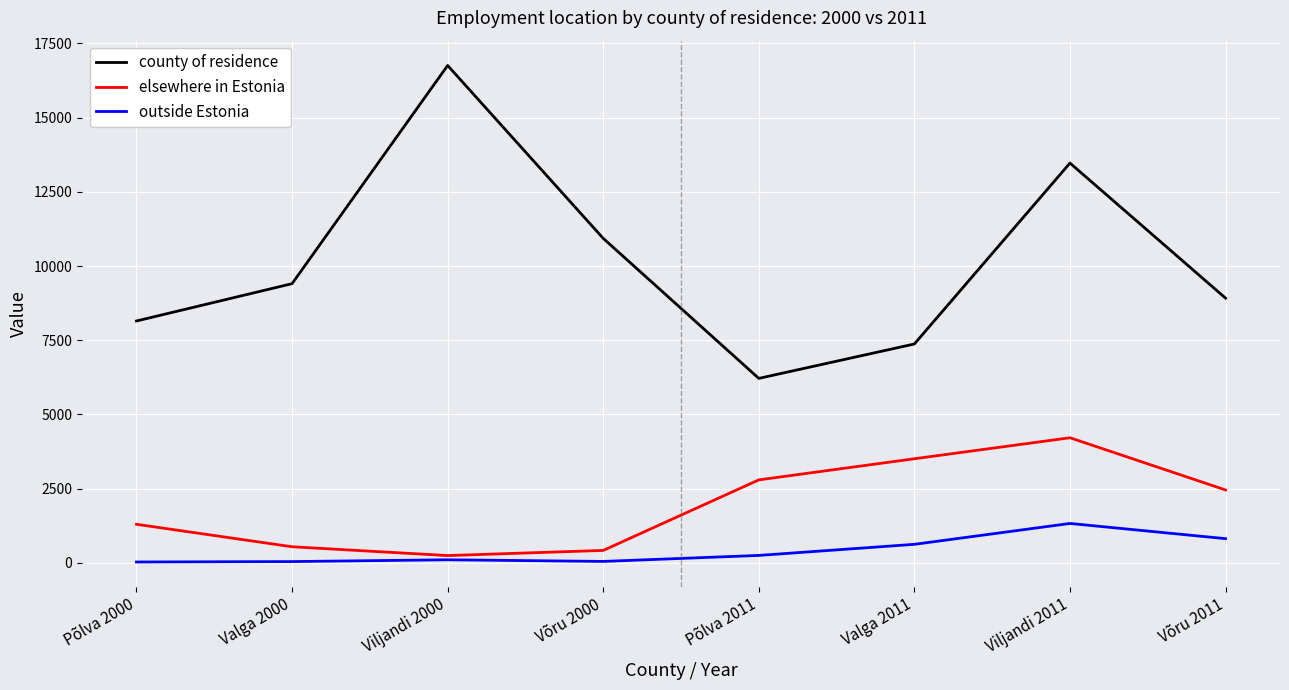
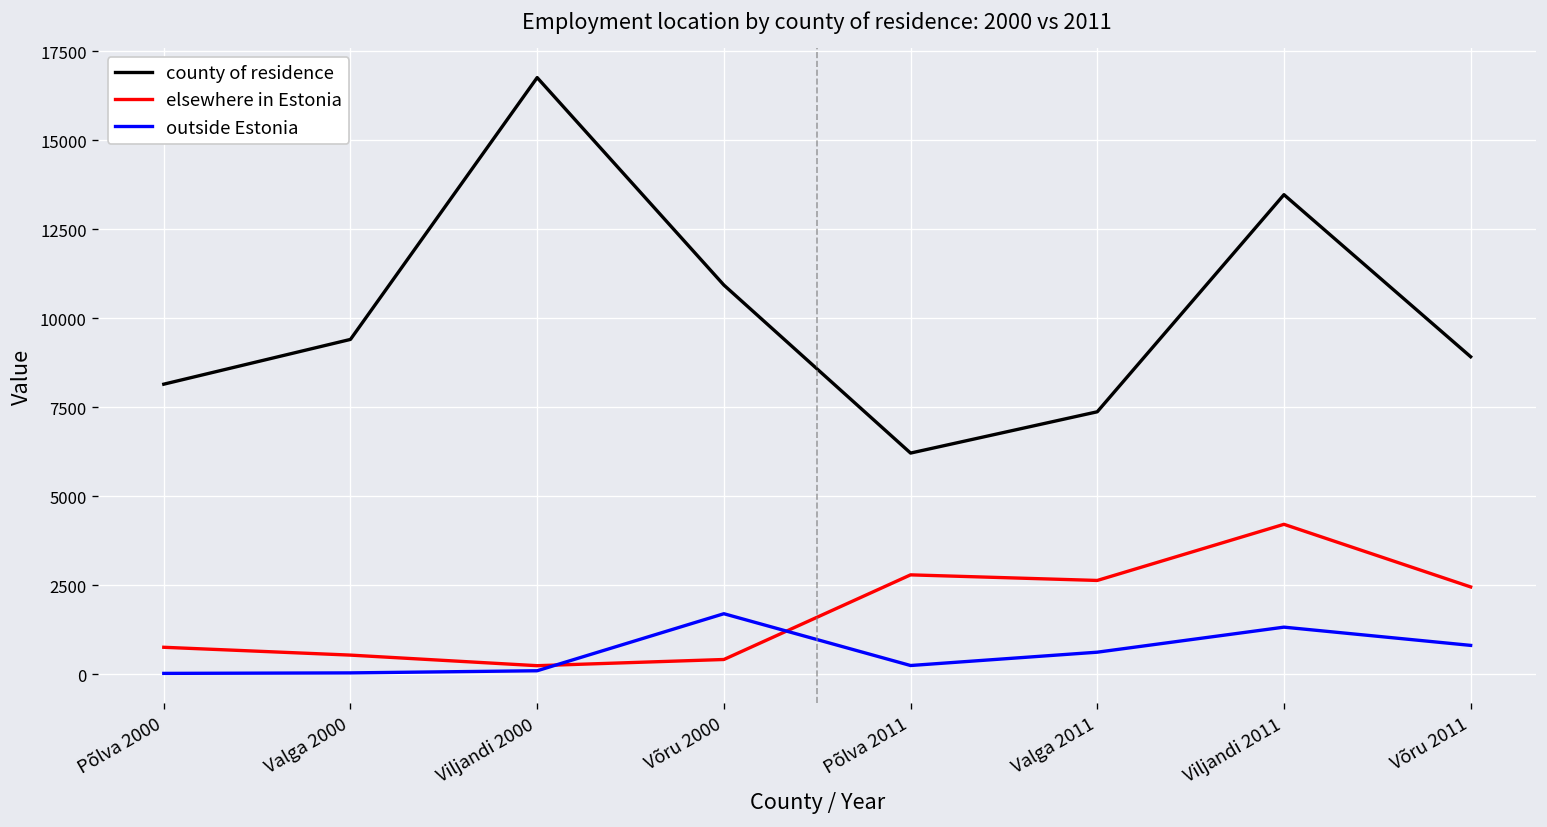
  {
    "county of residence": {
      "Põlva 2000": 8200,
      "Valga 2000": 9400,
      "Viljandi 2000": 16800,
      "Võru 2000": 10900,
      "Põlva 2011": 6200,
      "Valga 2011": 7400,
      "Viljandi 2011": 13500,
      "Võru 2011": 8900
    },
    "elsewhere in Estonia": {
-     "Põlva 2000": 1300,
+     "Põlva 2000": 800,
      "Valga 2000": 500,
      "Viljandi 2000": 200,
      "Võru 2000": 400,
      "Põlva 2011": 2800,
-     "Valga 2011": 3500,
+     "Valga 2011": 2600,
      "Viljandi 2011": 4200,
      "Võru 2011": 2500
    },
    "outside Estonia": {
      "Põlva 2000": 0,
      "Valga 2000": 0,
      "Viljandi 2000": 100,
-     "Võru 2000": 100,
+     "Võru 2000": 1700,
      "Põlva 2011": 300,
      "Valga 2011": 600,
      "Viljandi 2011": 1300,
      "Võru 2011": 800
    }
  }
